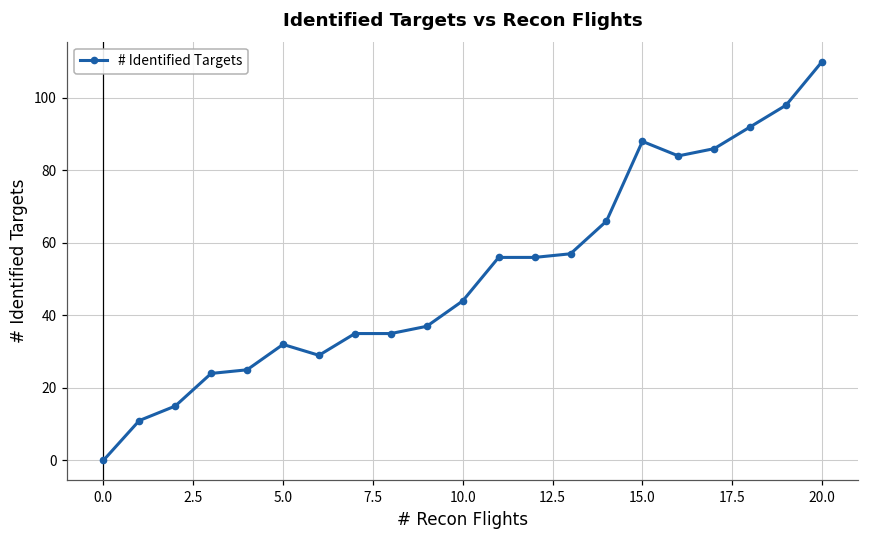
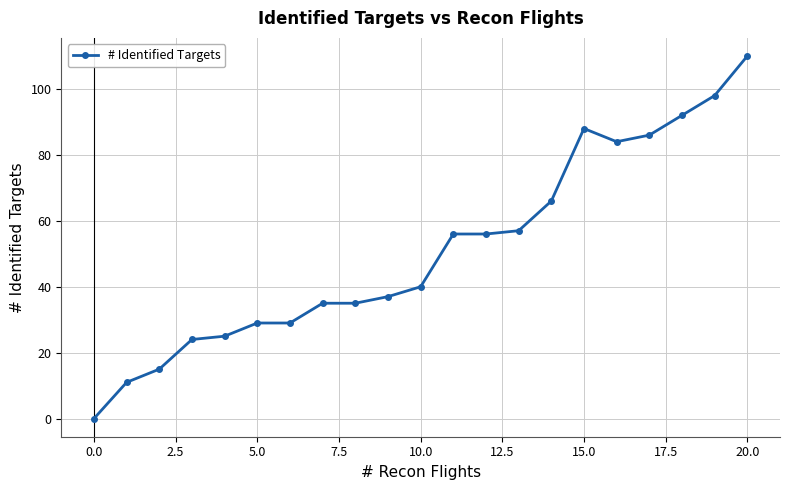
  {
    "0.0": 0,
-   "5.0": 32,
-   "10.0": 44,
+   "5.0": 29,
+   "10.0": 40,
    "15.0": 88,
    "20.0": 110
  }
